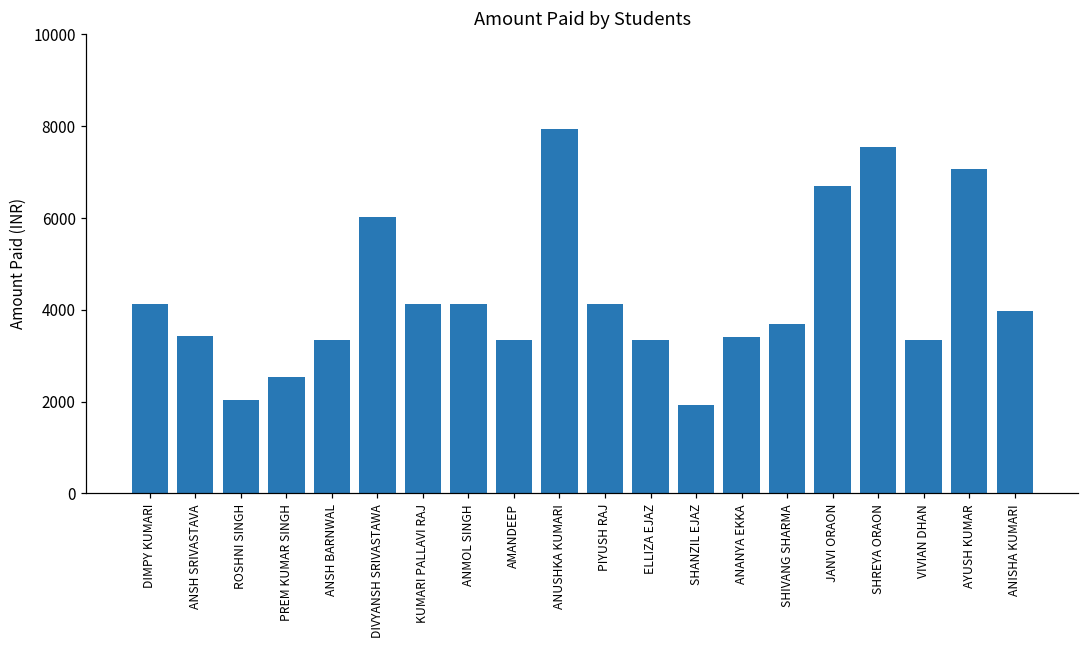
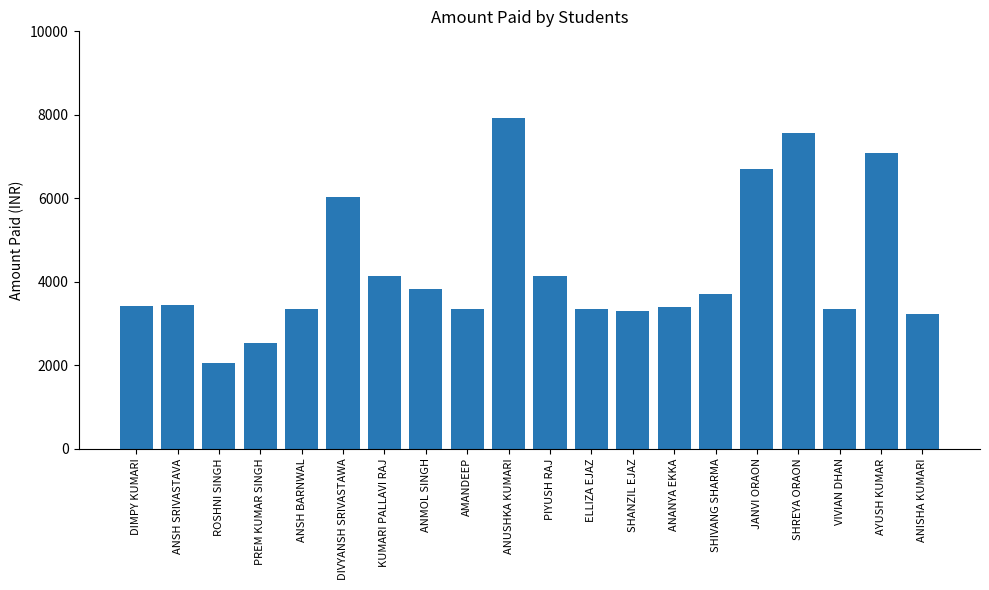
  {
-   "DIMPY KUMARI": 4100,
+   "DIMPY KUMARI": 3400,
    "ANSH SRIVASTAVA": 3400,
    "ROSHNI SINGH": 2000,
    "PREM KUMAR SINGH": 2500,
    "ANSH BARNWAL": 3400,
    "DIVYANSH SRIVASTAWA": 6000,
    "KUMARI PALLAVI RAJ": 4100,
-   "ANMOL SINGH": 4100,
+   "ANMOL SINGH": 3800,
    "AMANDEEP": 3400,
    "ANUSHKA KUMARI": 7900,
    "PIYUSH RAJ": 4100,
    "ELLIZA EJAZ": 3400,
-   "SHANZIL EJAZ": 1900,
+   "SHANZIL EJAZ": 3300,
    "ANANYA EKKA": 3400,
    "SHIVANG SHARMA": 3700,
    "JANVI ORAON": 6700,
    "SHREYA ORAON": 7600,
    "VIVIAN DHAN": 3400,
    "AYUSH KUMAR": 7100,
-   "ANISHA KUMARI": 4000
+   "ANISHA KUMARI": 3200
  }
